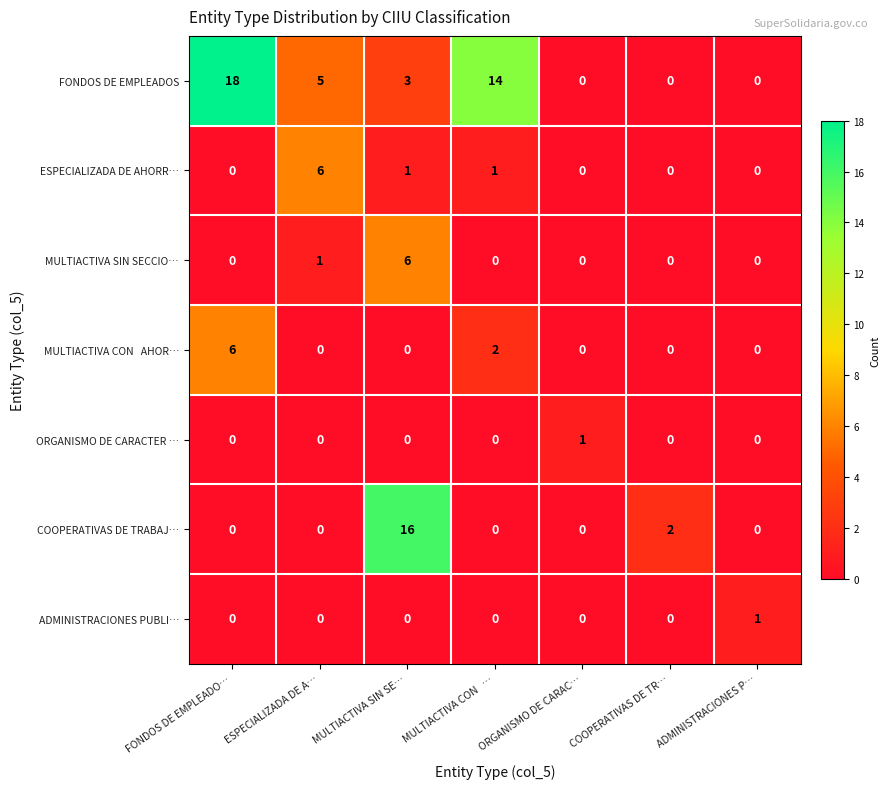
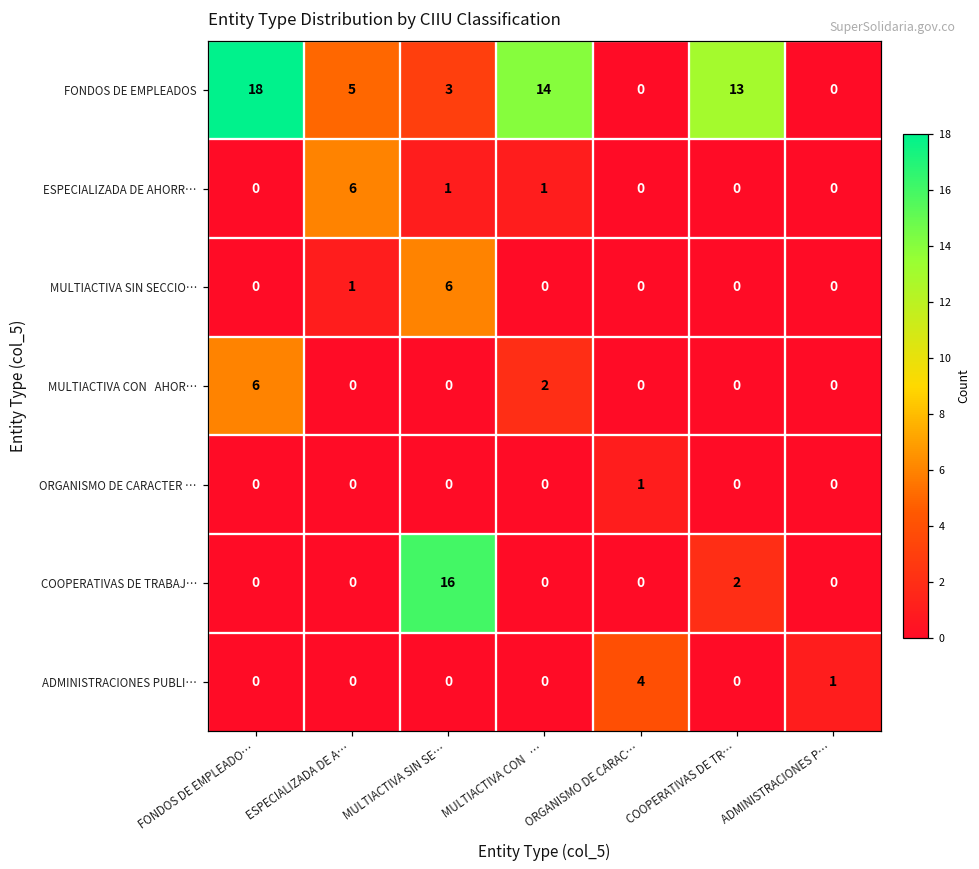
  {
    "FONDOS DE EMPLEADOS": {
      "FONDOS DE EMPLEADO…": 18,
      "ESPECIALIZADA DE A…": 5,
      "MULTIACTIVA SIN SE…": 3,
      "MULTIACTIVA CON …": 14,
      "ORGANISMO DE CARAC…": 0,
-     "COOPERATIVAS DE TR…": 0,
+     "COOPERATIVAS DE TR…": 13,
      "ADMINISTRACIONES P…": 0
    },
    "ESPECIALIZADA DE AHORR…": {
      "FONDOS DE EMPLEADO…": 0,
      "ESPECIALIZADA DE A…": 6,
      "MULTIACTIVA SIN SE…": 1,
      "MULTIACTIVA CON …": 1,
      "ORGANISMO DE CARAC…": 0,
      "COOPERATIVAS DE TR…": 0,
      "ADMINISTRACIONES P…": 0
    },
    "MULTIACTIVA SIN SECCIO…": {
      "FONDOS DE EMPLEADO…": 0,
      "ESPECIALIZADA DE A…": 1,
      "MULTIACTIVA SIN SE…": 6,
      "MULTIACTIVA CON …": 0,
      "ORGANISMO DE CARAC…": 0,
      "COOPERATIVAS DE TR…": 0,
      "ADMINISTRACIONES P…": 0
    },
    "MULTIACTIVA CON AHOR…": {
      "FONDOS DE EMPLEADO…": 6,
      "ESPECIALIZADA DE A…": 0,
      "MULTIACTIVA SIN SE…": 0,
      "MULTIACTIVA CON …": 2,
      "ORGANISMO DE CARAC…": 0,
      "COOPERATIVAS DE TR…": 0,
      "ADMINISTRACIONES P…": 0
    },
    "ORGANISMO DE CARACTER …": {
      "FONDOS DE EMPLEADO…": 0,
      "ESPECIALIZADA DE A…": 0,
      "MULTIACTIVA SIN SE…": 0,
      "MULTIACTIVA CON …": 0,
      "ORGANISMO DE CARAC…": 1,
      "COOPERATIVAS DE TR…": 0,
      "ADMINISTRACIONES P…": 0
    },
    "COOPERATIVAS DE TRABAJ…": {
      "FONDOS DE EMPLEADO…": 0,
      "ESPECIALIZADA DE A…": 0,
      "MULTIACTIVA SIN SE…": 16,
      "MULTIACTIVA CON …": 0,
      "ORGANISMO DE CARAC…": 0,
      "COOPERATIVAS DE TR…": 2,
      "ADMINISTRACIONES P…": 0
    },
    "ADMINISTRACIONES PUBLI…": {
      "FONDOS DE EMPLEADO…": 0,
      "ESPECIALIZADA DE A…": 0,
      "MULTIACTIVA SIN SE…": 0,
      "MULTIACTIVA CON …": 0,
-     "ORGANISMO DE CARAC…": 0,
+     "ORGANISMO DE CARAC…": 4,
      "COOPERATIVAS DE TR…": 0,
      "ADMINISTRACIONES P…": 1
    }
  }
